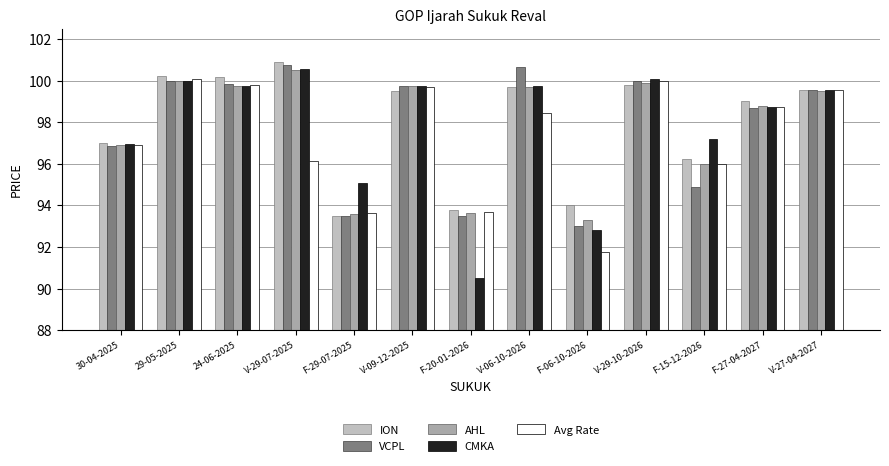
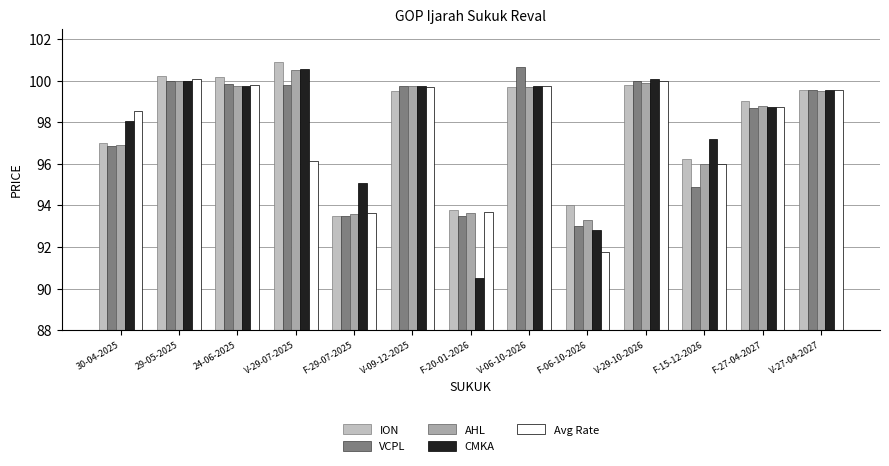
  {
    "VCPL": {
      "30-04-2025": 96.9,
      "29-05-2025": 100.0,
      "24-06-2025": 99.9,
-     "V-29-07-2025": 100.8,
+     "V-29-07-2025": 99.8,
      "F-29-07-2025": 93.5,
      "V-09-12-2025": 99.8,
      "F-20-01-2026": 93.5,
      "V-06-10-2026": 100.7,
      "F-06-10-2026": 93.0,
      "V-29-10-2026": 100.0,
      "F-15-12-2026": 94.9,
      "F-27-04-2027": 98.7,
      "V-27-04-2027": 99.6
    },
    "CMKA": {
-     "30-04-2025": 97.0,
+     "30-04-2025": 98.0,
      "29-05-2025": 100.0,
      "24-06-2025": 99.8,
      "V-29-07-2025": 100.6,
      "F-29-07-2025": 95.1,
      "V-09-12-2025": 99.8,
      "F-20-01-2026": 90.5,
      "V-06-10-2026": 99.8,
      "F-06-10-2026": 92.8,
      "V-29-10-2026": 100.1,
      "F-15-12-2026": 97.2,
      "F-27-04-2027": 98.8,
      "V-27-04-2027": 99.6
    },
    "Avg Rate": {
-     "30-04-2025": 96.9,
+     "30-04-2025": 98.6,
      "29-05-2025": 100.1,
      "24-06-2025": 99.8,
      "V-29-07-2025": 96.1,
      "F-29-07-2025": 93.6,
      "V-09-12-2025": 99.7,
      "F-20-01-2026": 93.7,
-     "V-06-10-2026": 98.5,
+     "V-06-10-2026": 99.7,
      "F-06-10-2026": 91.7,
      "V-29-10-2026": 100.0,
      "F-15-12-2026": 96.0,
      "F-27-04-2027": 98.7,
      "V-27-04-2027": 99.6
    }
  }
